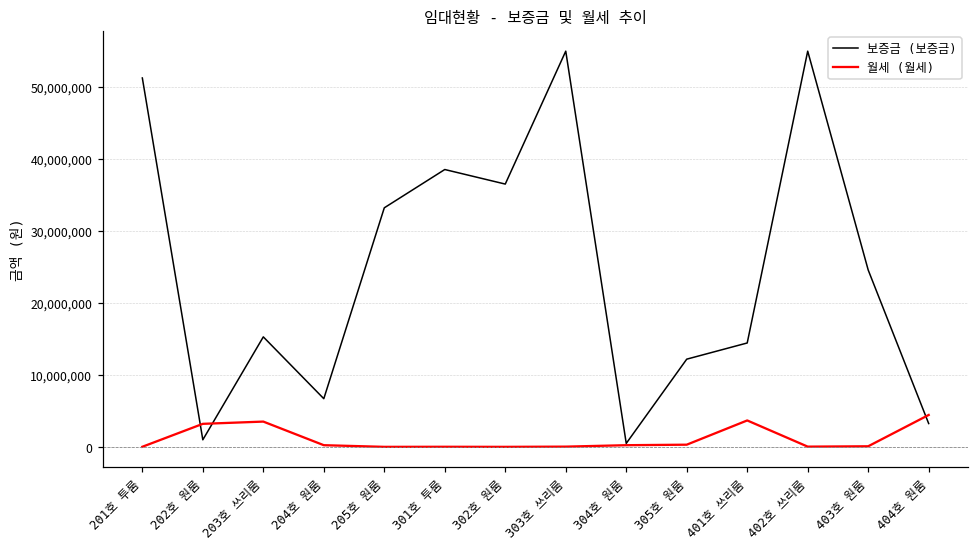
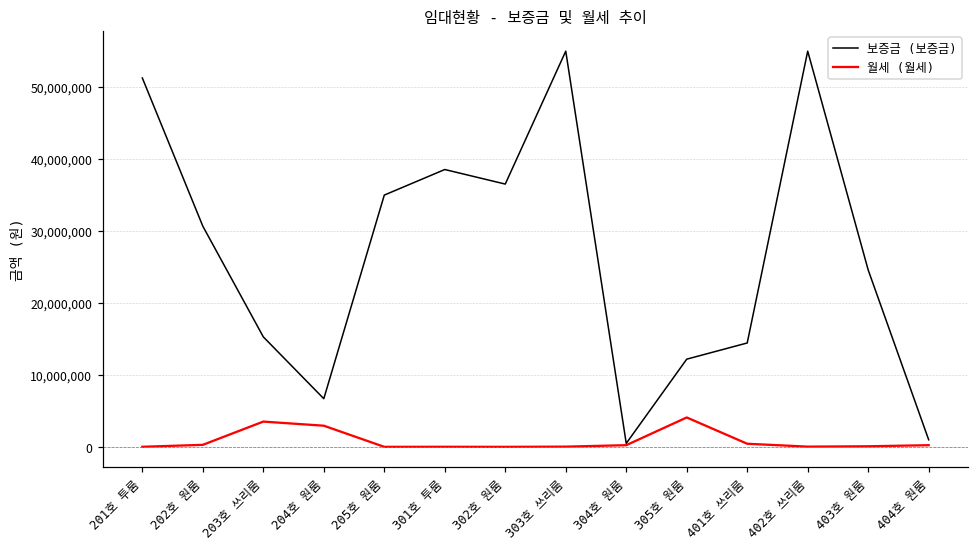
  {
    "보증금 (보증금)": {
      "201호 투룸": "51,000,000",
-     "202호 원룸": "1,000,000",
+     "202호 원룸": "31,000,000",
      "203호 쓰리룸": "15,000,000",
      "204호 원룸": "7,000,000",
-     "205호 원룸": "33,000,000",
+     "205호 원룸": "35,000,000",
      "301호 투룸": "39,000,000",
      "302호 원룸": "37,000,000",
      "303호 쓰리룸": "55,000,000",
      "305호 원룸": "12,000,000",
      "401호 쓰리룸": "14,000,000",
      "402호 쓰리룸": "55,000,000",
      "403호 원룸": "25,000,000",
-     "404호 원룸": "3,000,000"
+     "404호 원룸": "1,000,000"
    },
    "월세 (월세)": {
      "201호 투룸": "0",
-     "202호 원룸": "3,000,000",
+     "202호 원룸": "0",
      "203호 쓰리룸": "4,000,000",
-     "204호 원룸": "0",
+     "204호 원룸": "3,000,000",
      "205호 원룸": "0",
      "301호 투룸": "0",
      "302호 원룸": "0",
      "303호 쓰리룸": "0",
-     "305호 원룸": "0",
-     "401호 쓰리룸": "4,000,000",
+     "305호 원룸": "4,000,000",
+     "401호 쓰리룸": "0",
      "402호 쓰리룸": "0",
      "403호 원룸": "0",
-     "404호 원룸": "4,000,000"
+     "404호 원룸": "0"
    }
  }
